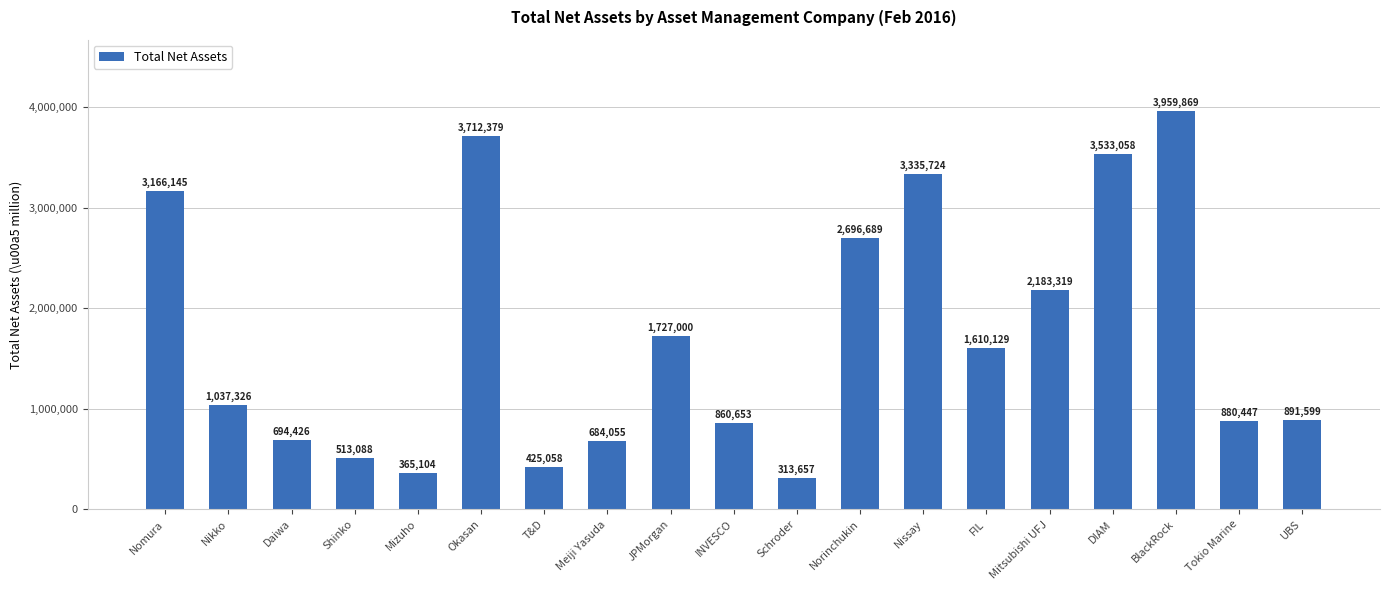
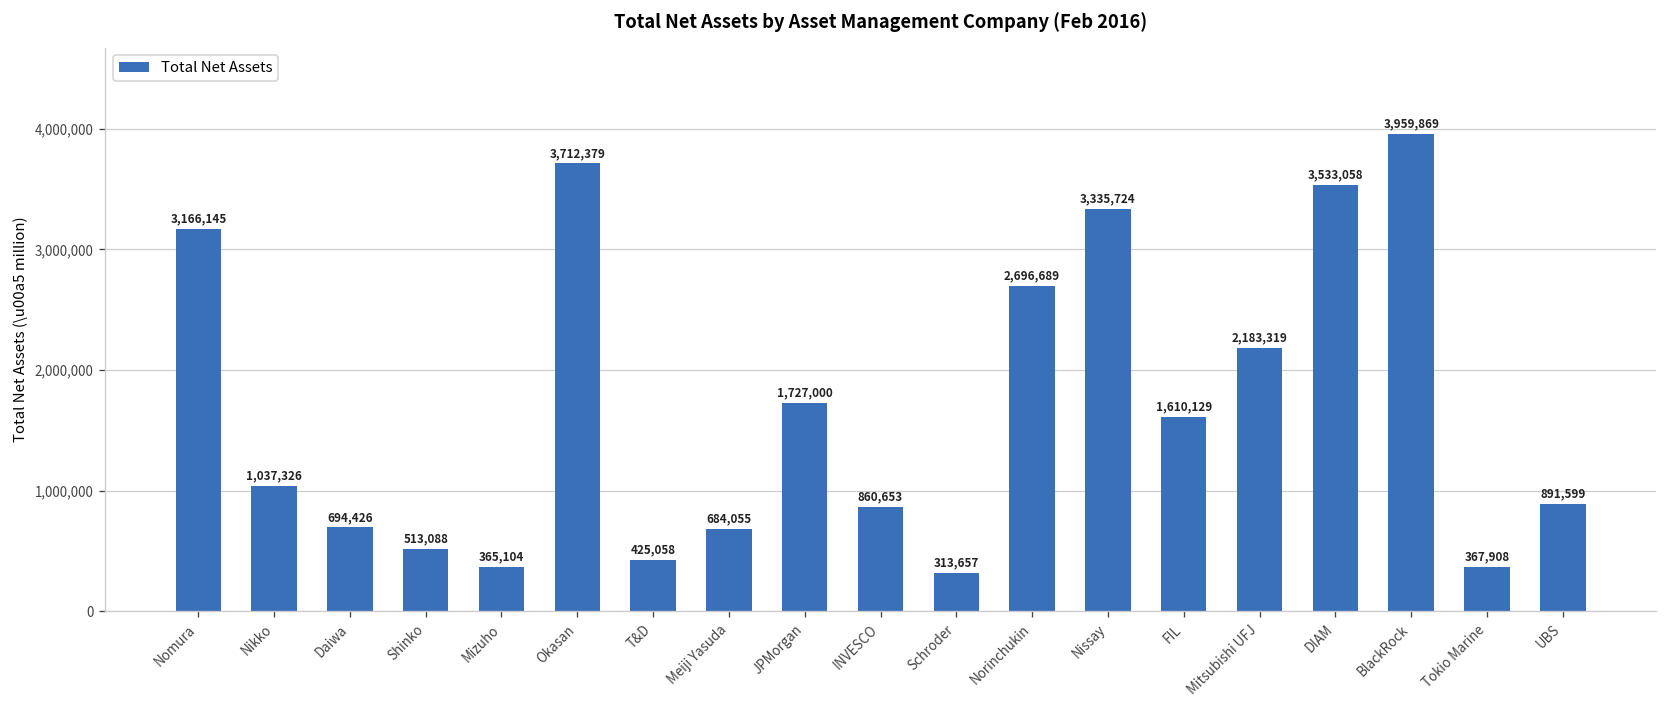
  {
    "Nomura": "3,166,145",
    "Nikko": "1,037,326",
    "Daiwa": "694,426",
    "Shinko": "513,088",
    "Mizuho": "365,104",
    "Okasan": "3,712,379",
    "T&D": "425,058",
    "Meiji Yasuda": "684,055",
    "JPMorgan": "1,727,000",
    "INVESCO": "860,653",
    "Schroder": "313,657",
    "Norinchukin": "2,696,689",
    "Nissay": "3,335,724",
    "FIL": "1,610,129",
    "Mitsubishi UFJ": "2,183,319",
    "DIAM": "3,533,058",
    "BlackRock": "3,959,869",
-   "Tokio Marine": "880,447",
+   "Tokio Marine": "367,908",
    "UBS": "891,599"
  }
